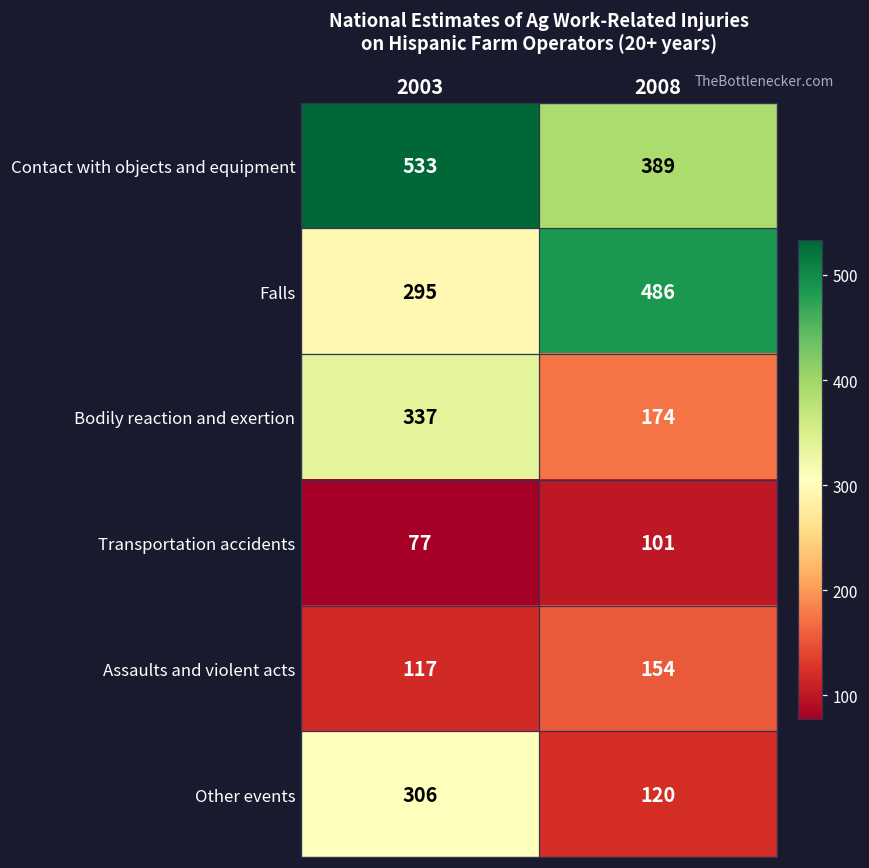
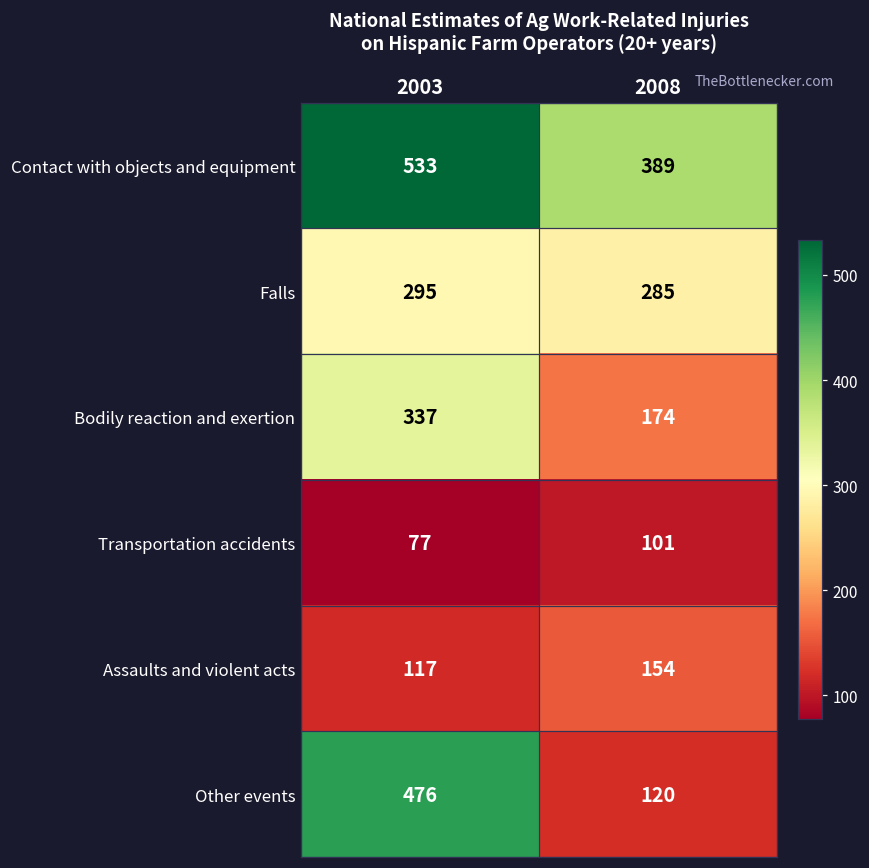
  {
    "Contact with objects and equipment": {
      "2003": 533,
      "2008": 389
    },
    "Falls": {
      "2003": 295,
-     "2008": 486
+     "2008": 285
    },
    "Bodily reaction and exertion": {
      "2003": 337,
      "2008": 174
    },
    "Transportation accidents": {
      "2003": 77,
      "2008": 101
    },
    "Assaults and violent acts": {
      "2003": 117,
      "2008": 154
    },
    "Other events": {
-     "2003": 306,
+     "2003": 476,
      "2008": 120
    }
  }
